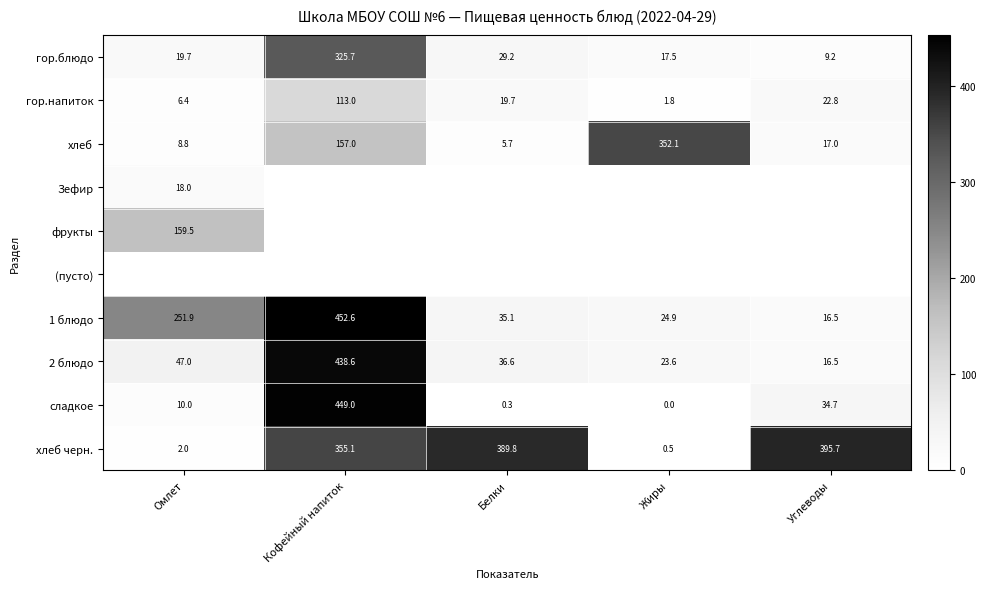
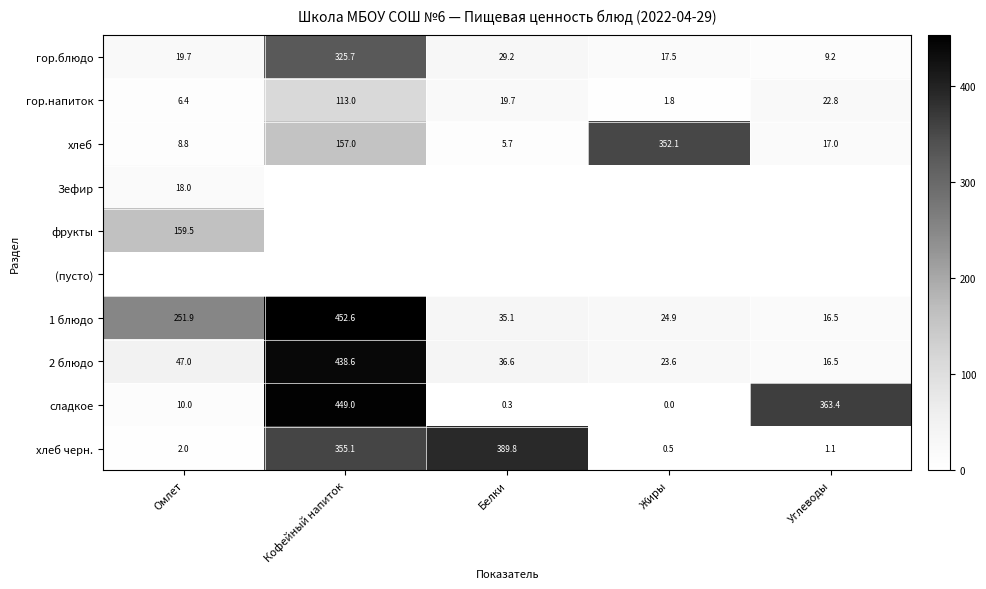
  {
    "гор.блюдо": {
      "Омлет": 19.7,
      "Кофейный напиток": 325.7,
      "Белки": 29.2,
      "Жиры": 17.5,
      "Углеводы": 9.2
    },
    "гор.напиток": {
      "Омлет": 6.4,
      "Кофейный напиток": 113.0,
      "Белки": 19.7,
      "Жиры": 1.8,
      "Углеводы": 22.8
    },
    "хлеб": {
      "Омлет": 8.8,
      "Кофейный напиток": 157.0,
      "Белки": 5.7,
      "Жиры": 352.1,
      "Углеводы": 17.0
    },
    "Зефир": {
      "Омлет": 18.0
    },
    "фрукты": {
      "Омлет": 159.5
    },
    "1 блюдо": {
      "Омлет": 251.9,
      "Кофейный напиток": 452.6,
      "Белки": 35.1,
      "Жиры": 24.9,
      "Углеводы": 16.5
    },
    "2 блюдо": {
      "Омлет": 47.0,
      "Кофейный напиток": 438.6,
      "Белки": 36.6,
      "Жиры": 23.6,
      "Углеводы": 16.5
    },
    "сладкое": {
      "Омлет": 10.0,
      "Кофейный напиток": 449.0,
      "Белки": 0.3,
      "Жиры": 0.0,
-     "Углеводы": 34.7
+     "Углеводы": 363.4
    },
    "хлеб черн.": {
      "Омлет": 2.0,
      "Кофейный напиток": 355.1,
      "Белки": 389.8,
      "Жиры": 0.5,
-     "Углеводы": 395.7
+     "Углеводы": 1.1
    }
  }
